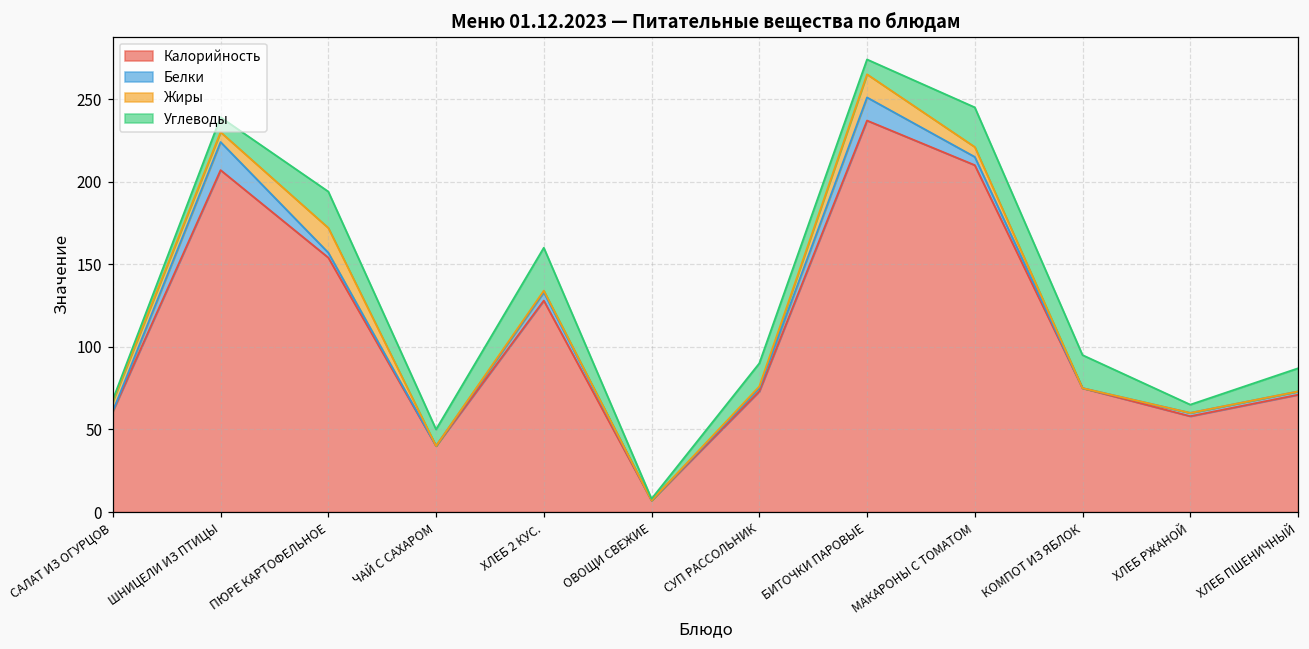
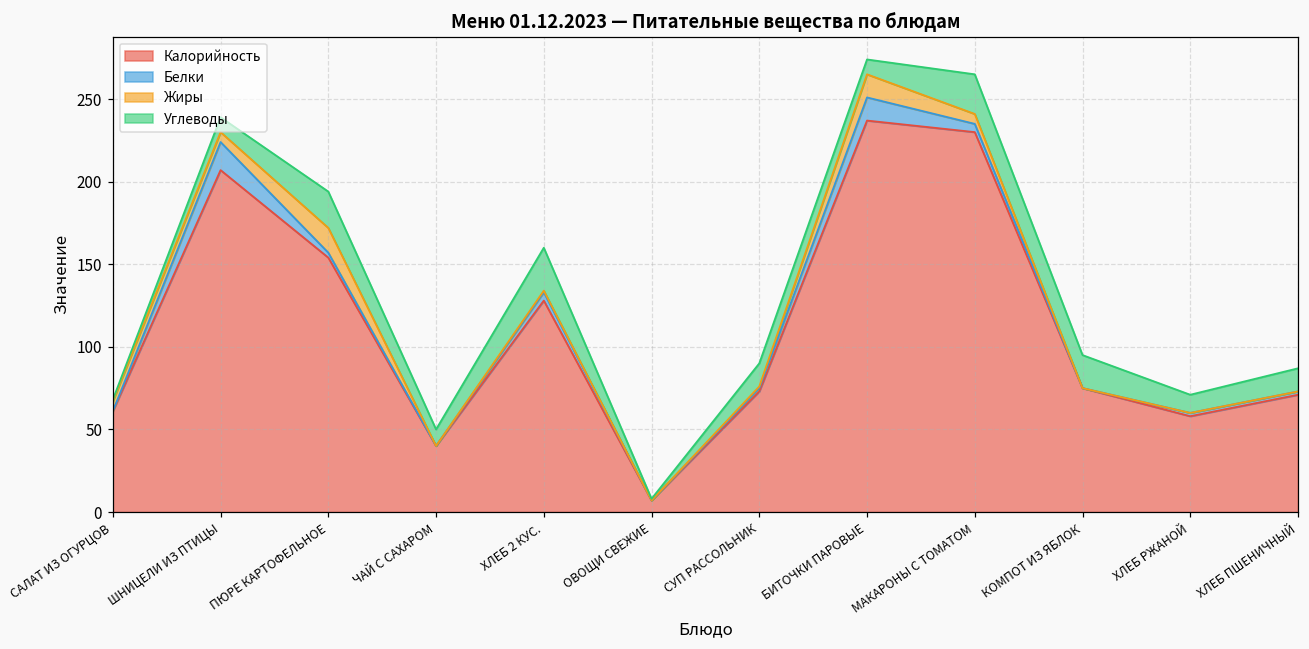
  {
    "Калорийность": {
      "ШНИЦЕЛИ ИЗ ПТИЦЫ": 207,
      "ПЮРЕ КАРТОФЕЛЬНОЕ": 154,
      "ХЛЕБ 2 КУС.": 128,
      "СУП РАССОЛЬНИК": 73,
      "БИТОЧКИ ПАРОВЫЕ": 237,
-     "МАКАРОНЫ С ТОМАТОМ": 210,
+     "МАКАРОНЫ С ТОМАТОМ": 230,
      "ХЛЕБ РЖАНОЙ": 58,
      "ХЛЕБ ПШЕНИЧНЫЙ": 71
    },
    "Белки": {
      "ШНИЦЕЛИ ИЗ ПТИЦЫ": 17,
      "ПЮРЕ КАРТОФЕЛЬНОЕ": 3,
      "БИТОЧКИ ПАРОВЫЕ": 14,
      "МАКАРОНЫ С ТОМАТОМ": 5
    },
    "Жиры": {
      "ПЮРЕ КАРТОФЕЛЬНОЕ": 15,
      "БИТОЧКИ ПАРОВЫЕ": 14,
      "МАКАРОНЫ С ТОМАТОМ": 6
    },
    "Углеводы": {
      "ПЮРЕ КАРТОФЕЛЬНОЕ": 22,
      "ЧАЙ С САХАРОМ": 10,
      "ХЛЕБ 2 КУС.": 26,
      "СУП РАССОЛЬНИК": 14,
      "БИТОЧКИ ПАРОВЫЕ": 9,
      "МАКАРОНЫ С ТОМАТОМ": 24,
      "КОМПОТ ИЗ ЯБЛОК": 20,
-     "ХЛЕБ РЖАНОЙ": 5,
+     "ХЛЕБ РЖАНОЙ": 11,
      "ХЛЕБ ПШЕНИЧНЫЙ": 14
    }
  }
